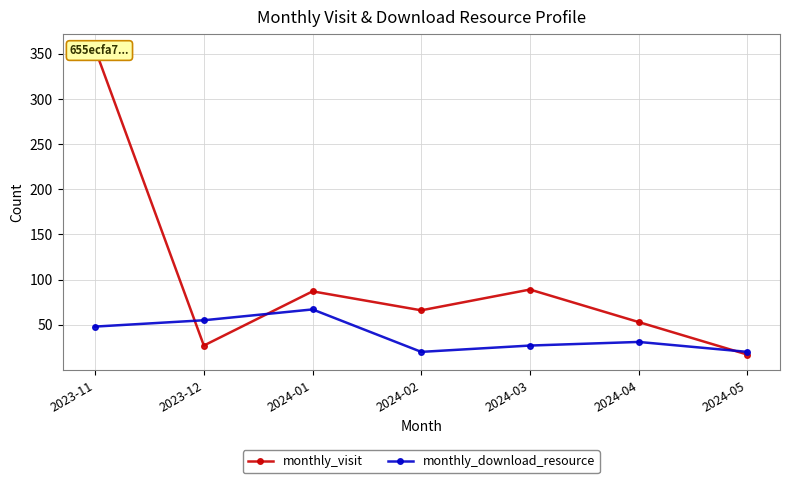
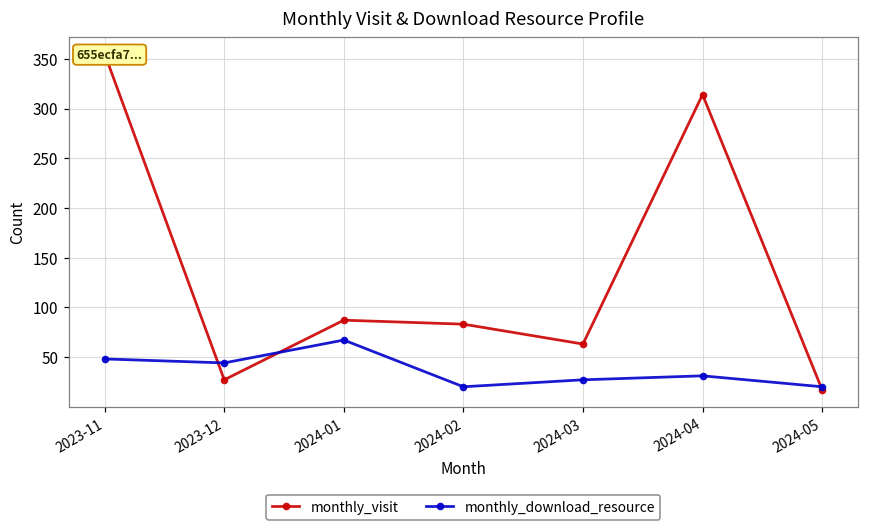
  {
    "monthly_visit": {
      "2023-12": 30,
      "2024-01": 90,
-     "2024-02": 70,
-     "2024-03": 90,
-     "2024-04": 50,
+     "2024-02": 80,
+     "2024-03": 60,
+     "2024-04": 310,
      "2024-05": 20
    },
    "monthly_download_resource": {
      "2023-11": 50,
-     "2023-12": 60,
+     "2023-12": 40,
      "2024-01": 70,
      "2024-02": 20,
      "2024-03": 30,
      "2024-04": 30,
      "2024-05": 20
    }
  }
